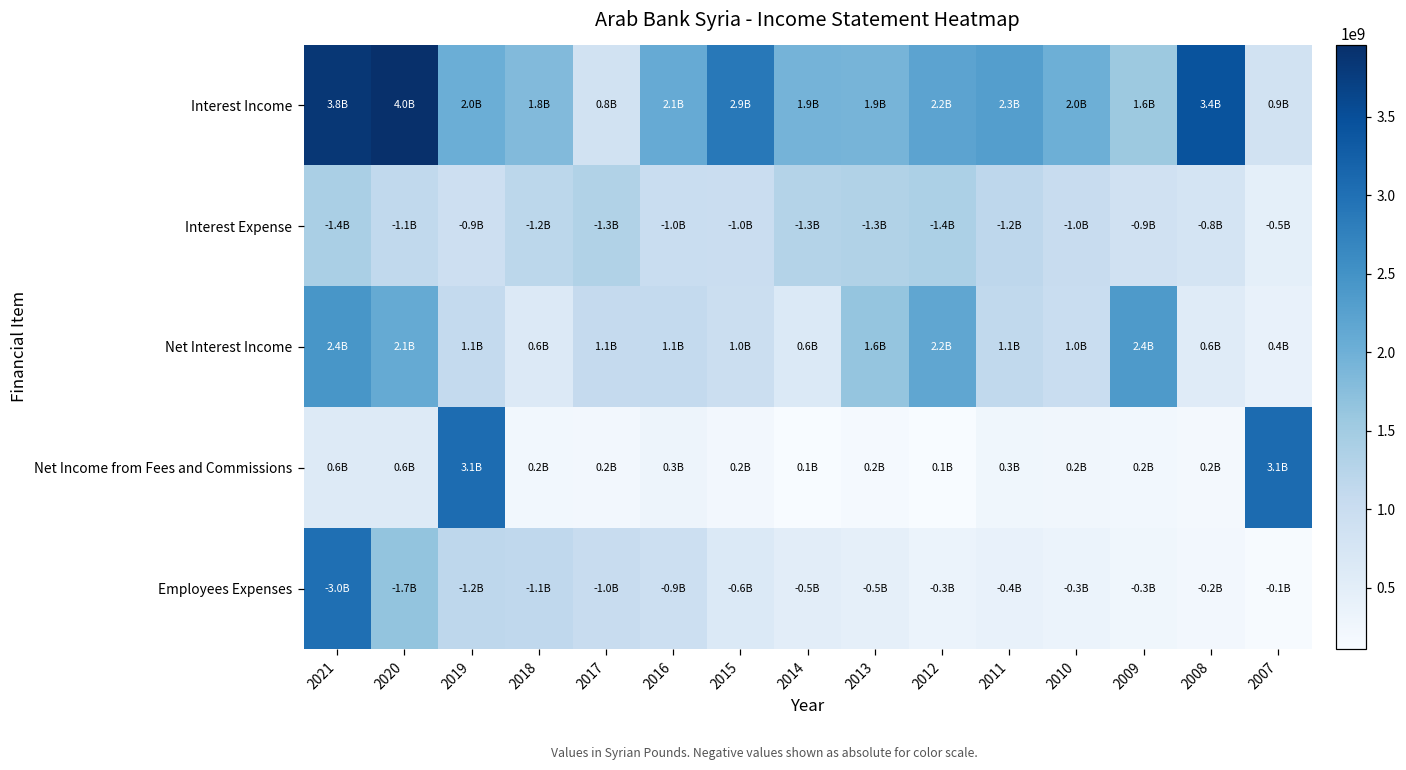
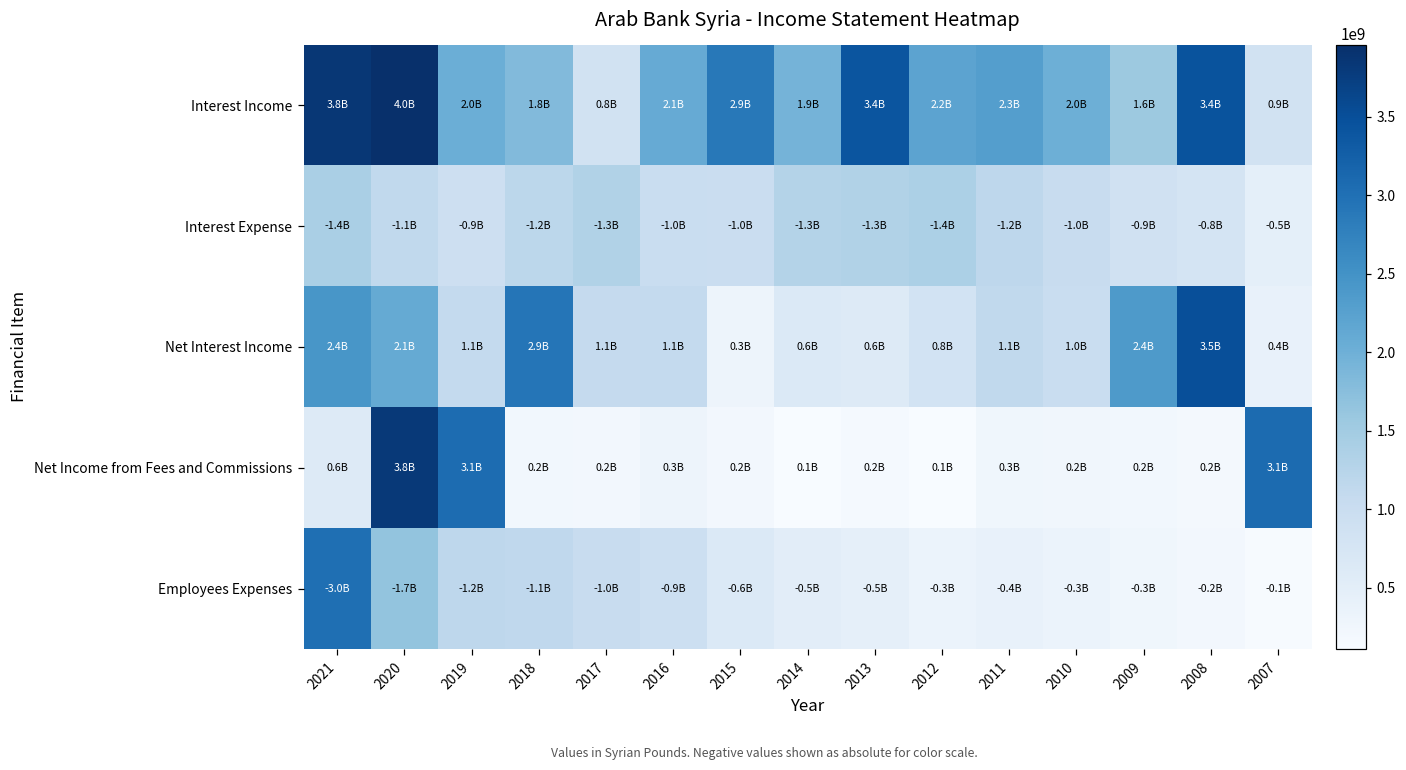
  {
    "Interest Income": {
      "2021": "3.8B",
      "2020": "4.0B",
      "2019": "2.0B",
      "2018": "1.8B",
      "2017": "0.8B",
      "2016": "2.1B",
      "2015": "2.9B",
      "2014": "1.9B",
-     "2013": "1.9B",
+     "2013": "3.4B",
      "2012": "2.2B",
      "2011": "2.3B",
      "2010": "2.0B",
      "2009": "1.6B",
      "2008": "3.4B",
      "2007": "0.9B"
    },
    "Interest Expense": {
      "2021": "-1.4B",
      "2020": "-1.1B",
      "2019": "-0.9B",
      "2018": "-1.2B",
      "2017": "-1.3B",
      "2016": "-1.0B",
      "2015": "-1.0B",
      "2014": "-1.3B",
      "2013": "-1.3B",
      "2012": "-1.4B",
      "2011": "-1.2B",
      "2010": "-1.0B",
      "2009": "-0.9B",
      "2008": "-0.8B",
      "2007": "-0.5B"
    },
    "Net Interest Income": {
      "2021": "2.4B",
      "2020": "2.1B",
      "2019": "1.1B",
-     "2018": "0.6B",
+     "2018": "2.9B",
      "2017": "1.1B",
      "2016": "1.1B",
-     "2015": "1.0B",
+     "2015": "0.3B",
      "2014": "0.6B",
-     "2013": "1.6B",
-     "2012": "2.2B",
+     "2013": "0.6B",
+     "2012": "0.8B",
      "2011": "1.1B",
      "2010": "1.0B",
      "2009": "2.4B",
-     "2008": "0.6B",
+     "2008": "3.5B",
      "2007": "0.4B"
    },
    "Net Income from Fees and Commissions": {
      "2021": "0.6B",
-     "2020": "0.6B",
+     "2020": "3.8B",
      "2019": "3.1B",
      "2018": "0.2B",
      "2017": "0.2B",
      "2016": "0.3B",
      "2015": "0.2B",
      "2014": "0.1B",
      "2013": "0.2B",
      "2012": "0.1B",
      "2011": "0.3B",
      "2010": "0.2B",
      "2009": "0.2B",
      "2008": "0.2B",
      "2007": "3.1B"
    },
    "Employees Expenses": {
      "2021": "-3.0B",
      "2020": "-1.7B",
      "2019": "-1.2B",
      "2018": "-1.1B",
      "2017": "-1.0B",
      "2016": "-0.9B",
      "2015": "-0.6B",
      "2014": "-0.5B",
      "2013": "-0.5B",
      "2012": "-0.3B",
      "2011": "-0.4B",
      "2010": "-0.3B",
      "2009": "-0.3B",
      "2008": "-0.2B",
      "2007": "-0.1B"
    }
  }
